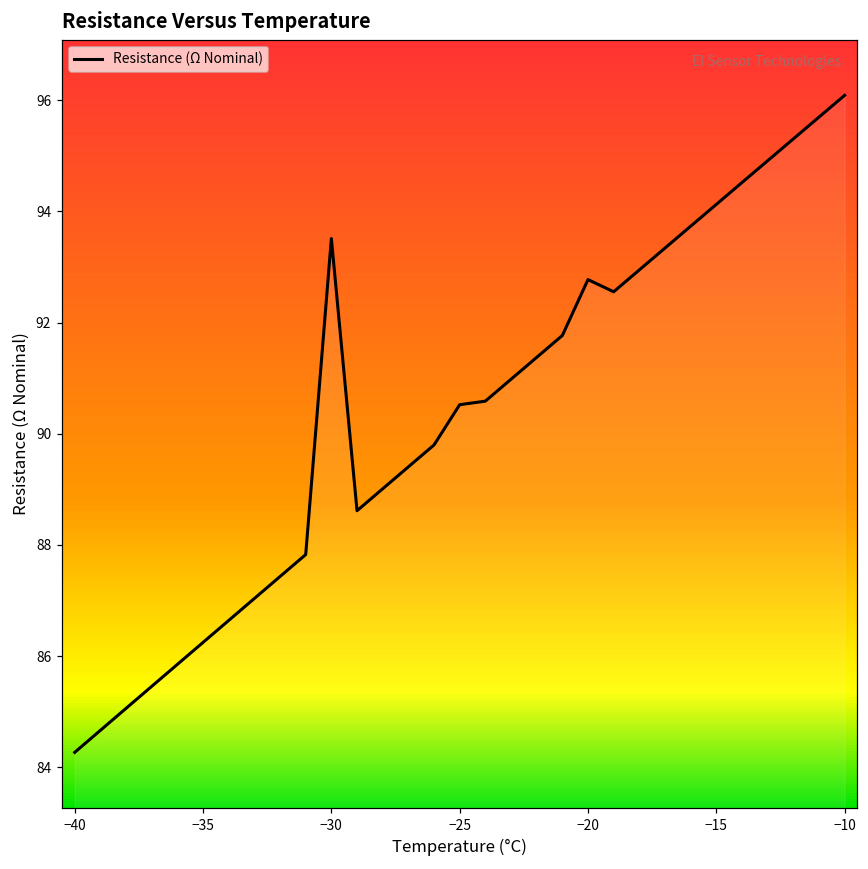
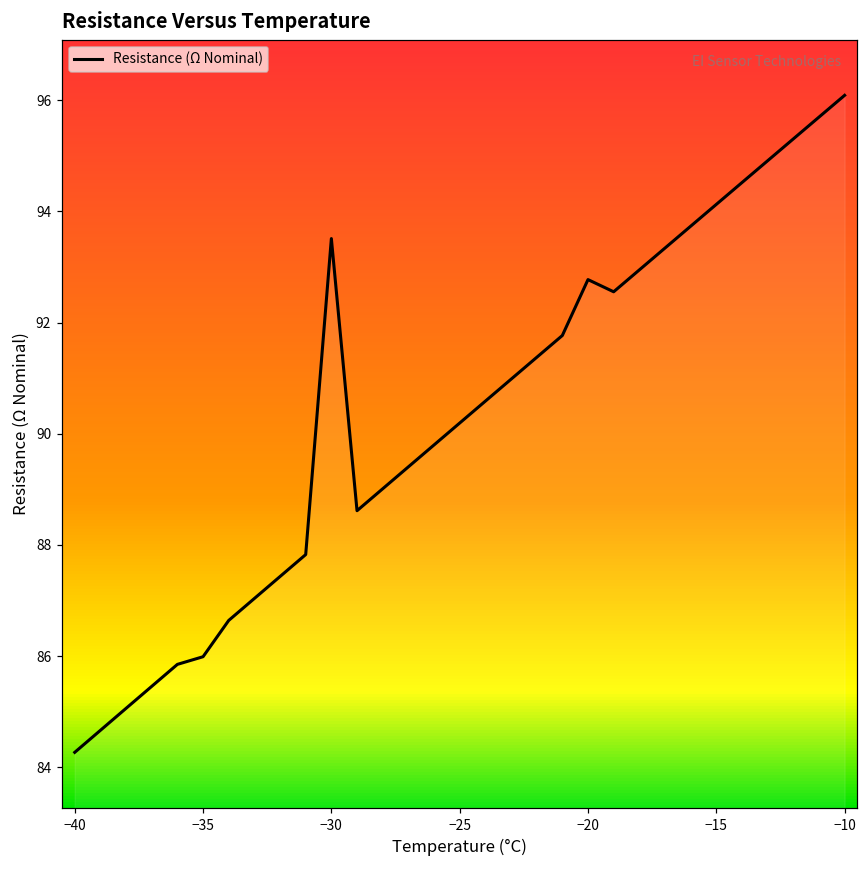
  {
    "−40": 84.3,
-   "−35": 86.2,
+   "−35": 86.0,
    "−30": 93.5,
-   "−25": 90.5,
+   "−25": 90.2,
    "−20": 92.8,
    "−15": 94.1,
    "−10": 96.1
  }
